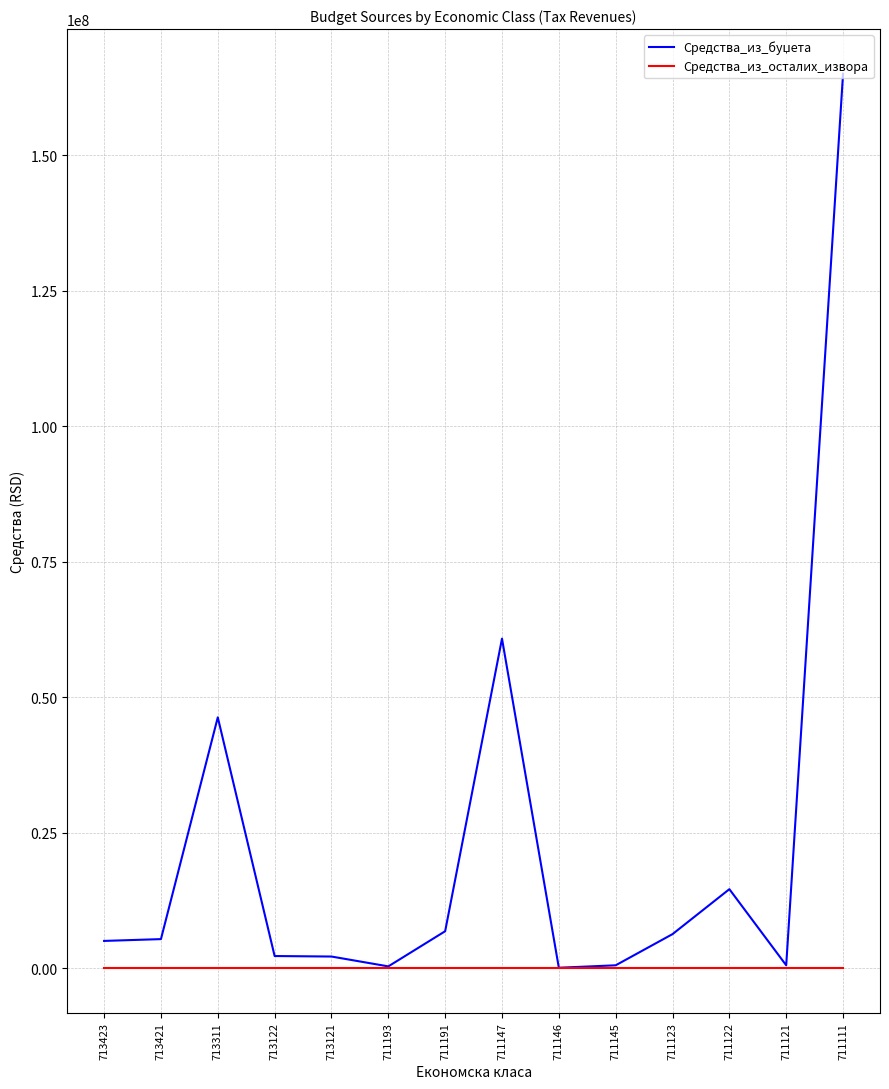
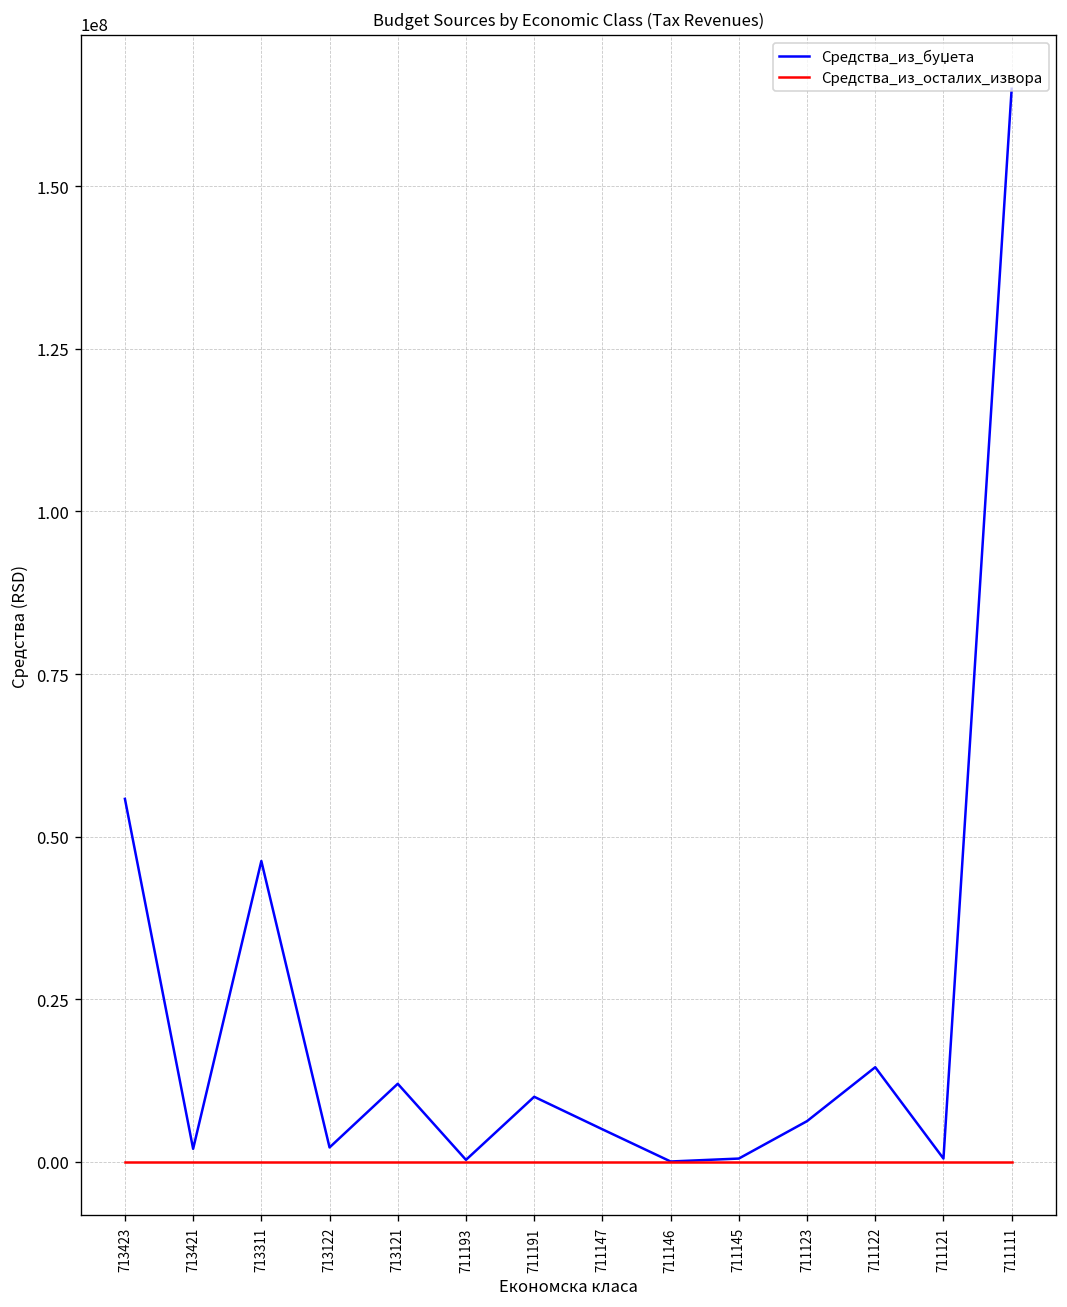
  {
    "Средства_из_буџета": {
-     "713423": 5000000,
-     "713421": 5000000,
+     "713423": 56000000,
+     "713421": 2000000,
      "713311": 46000000,
      "713122": 2000000,
-     "713121": 2000000,
-     "711191": 7000000,
-     "711147": 61000000,
+     "713121": 12000000,
+     "711191": 10000000,
+     "711147": 5000000,
      "711145": 1000000,
      "711123": 6000000,
      "711122": 15000000,
      "711121": 1000000
    },
    "Средства_из_осталих_извора": {
      "713423": 0,
      "713421": 0,
      "713311": 0,
      "713122": 0,
      "713121": 0,
      "711191": 0,
      "711147": 0,
      "711145": 0,
      "711123": 0,
      "711122": 0,
      "711121": 0,
      "711111": 0
    }
  }
